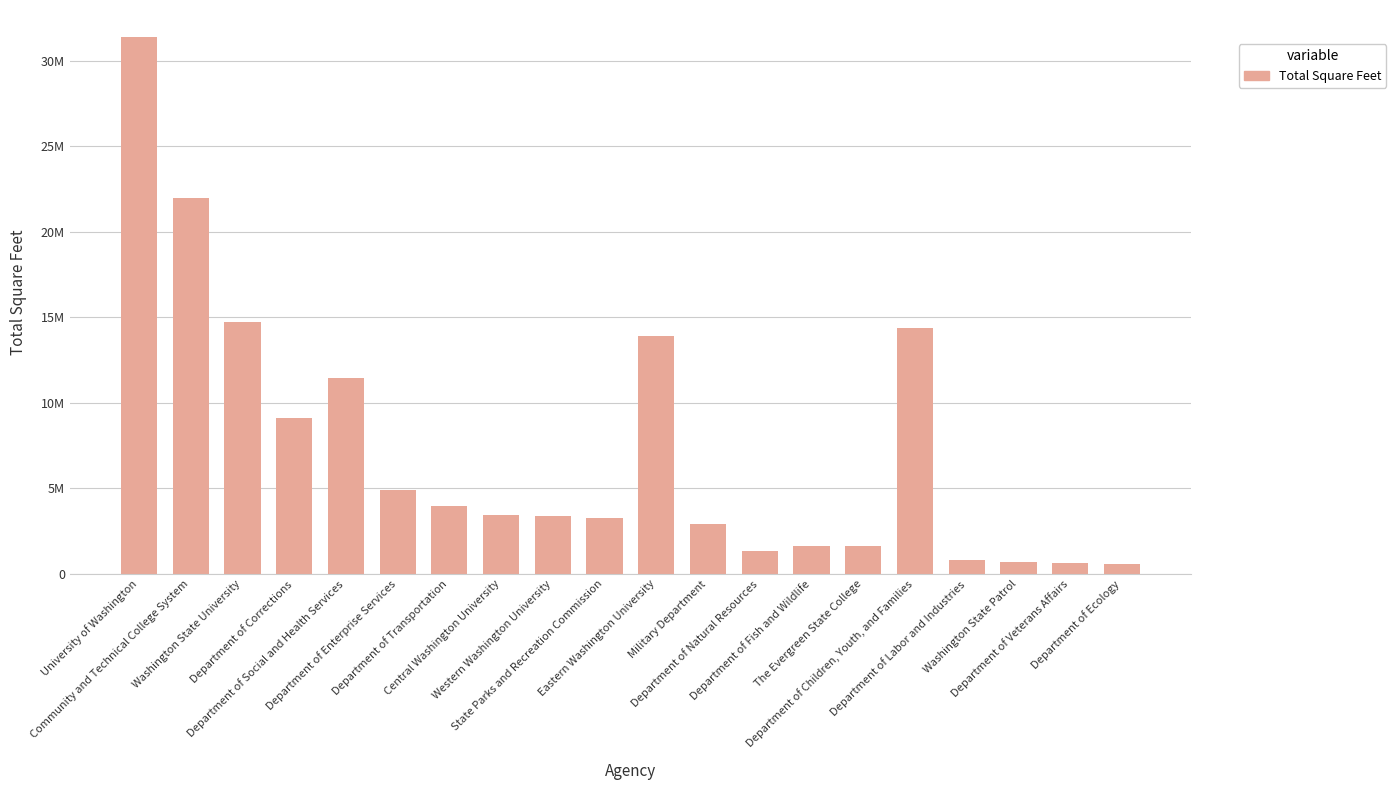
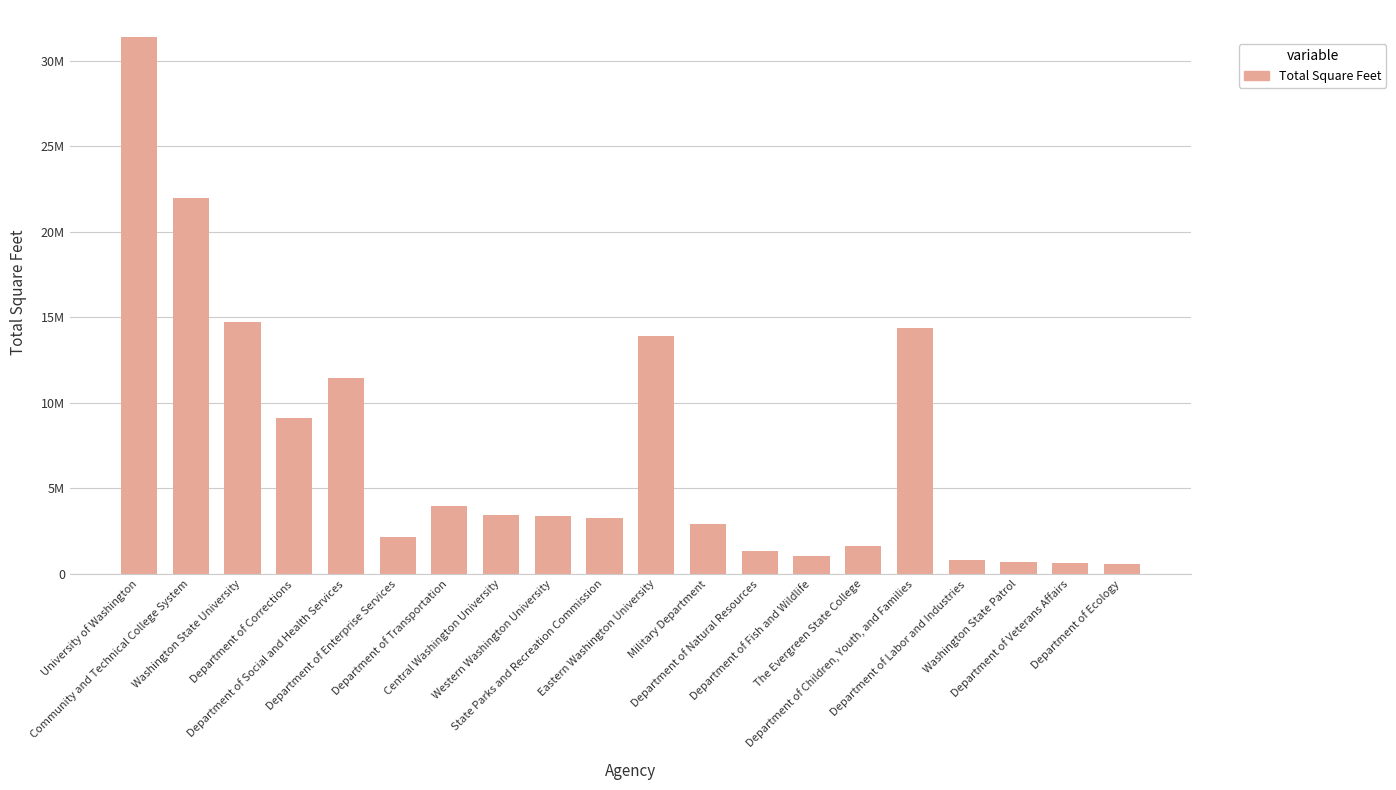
  {
    "University of Washington": 31400000,
    "Community and Technical College System": 22000000,
    "Washington State University": 14700000,
    "Department of Corrections": 9100000,
    "Department of Social and Health Services": 11500000,
-   "Department of Enterprise Services": 4900000,
+   "Department of Enterprise Services": 2200000,
    "Department of Transportation": 4000000,
    "Central Washington University": 3500000,
    "Western Washington University": 3400000,
    "State Parks and Recreation Commission": 3300000,
    "Eastern Washington University": 13900000,
    "Military Department": 2900000,
    "Department of Natural Resources": 1300000,
-   "Department of Fish and Wildlife": 1700000,
+   "Department of Fish and Wildlife": 1000000,
    "The Evergreen State College": 1700000,
    "Department of Children, Youth, and Families": 14400000,
    "Department of Labor and Industries": 800000,
    "Washington State Patrol": 700000,
    "Department of Veterans Affairs": 600000,
    "Department of Ecology": 600000
  }
